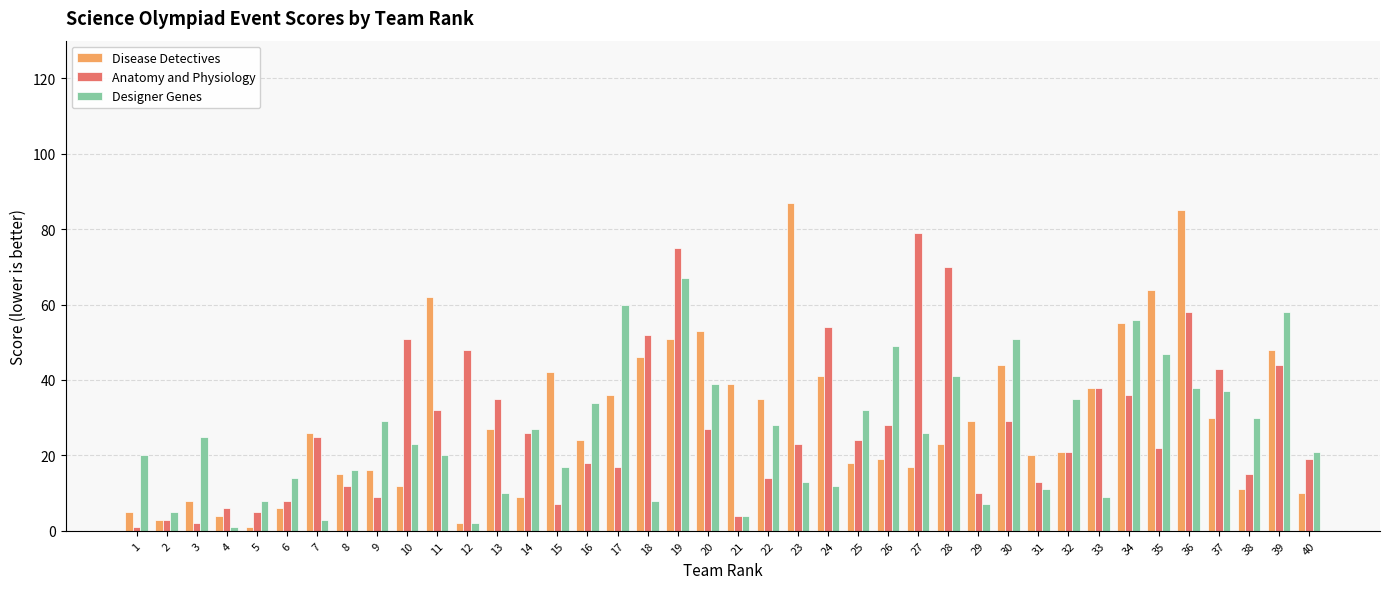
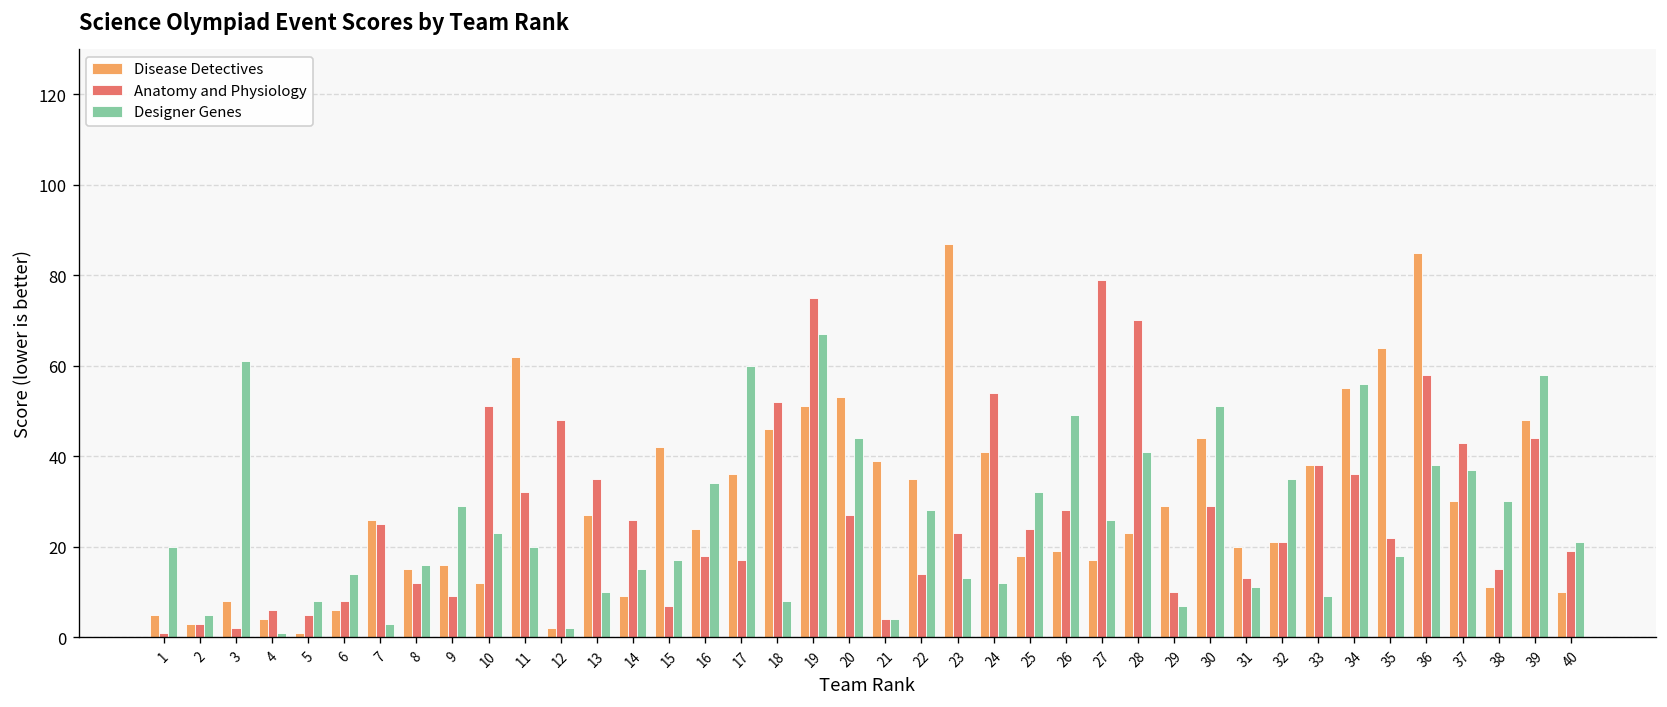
  {
    "Designer Genes": {
      "1": 20,
      "2": 5,
-     "3": 25,
+     "3": 61,
      "4": 1,
      "5": 8,
      "6": 14,
      "7": 3,
      "8": 16,
      "9": 29,
      "10": 23,
      "11": 20,
      "12": 2,
      "13": 10,
-     "14": 27,
+     "14": 15,
      "15": 17,
      "16": 34,
      "17": 60,
      "18": 8,
      "19": 67,
-     "20": 39,
+     "20": 44,
      "21": 4,
      "22": 28,
      "23": 13,
      "24": 12,
      "25": 32,
      "26": 49,
      "27": 26,
      "28": 41,
      "29": 7,
      "30": 51,
      "31": 11,
      "32": 35,
      "33": 9,
      "34": 56,
-     "35": 47,
+     "35": 18,
      "36": 38,
      "37": 37,
      "38": 30,
      "39": 58,
      "40": 21
    }
  }
